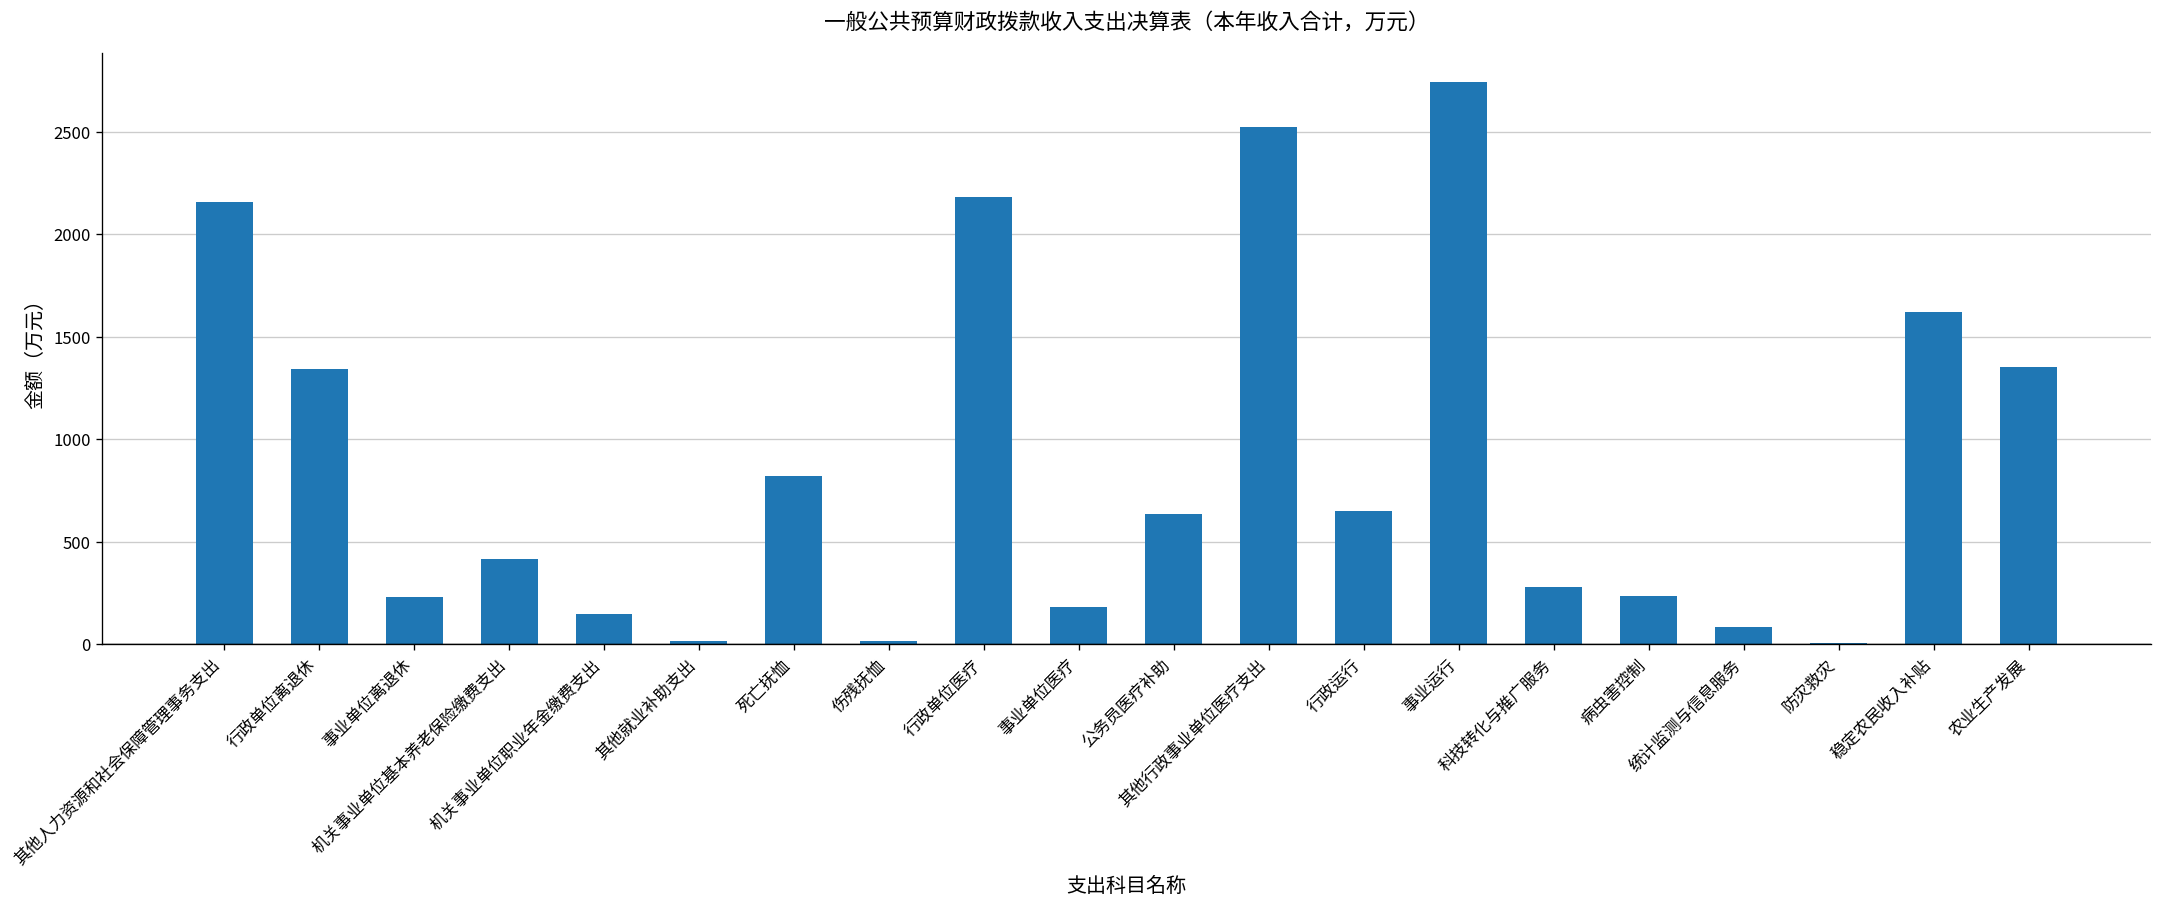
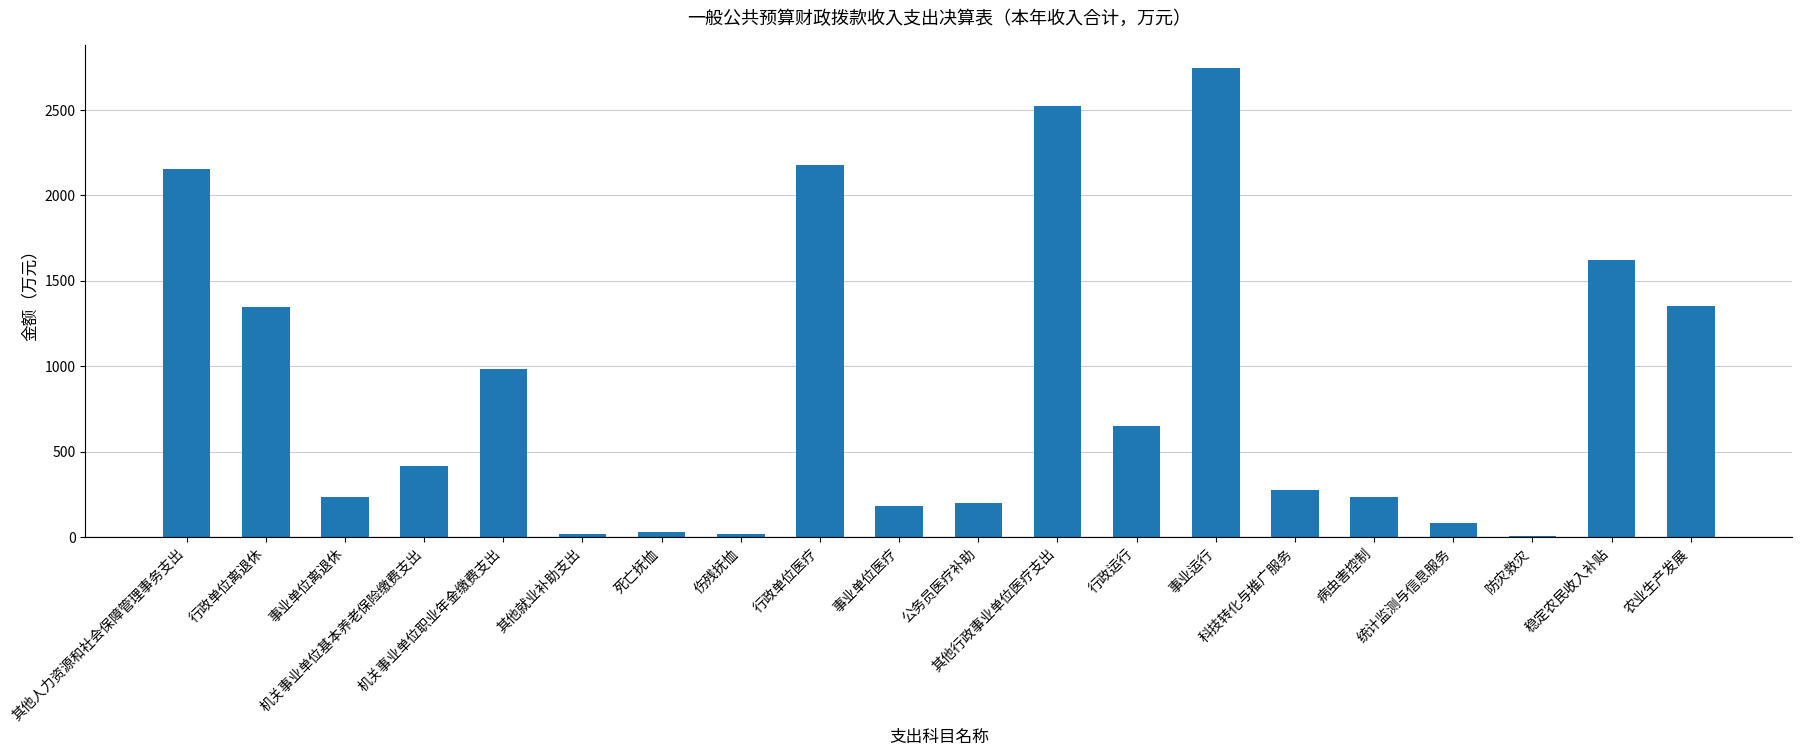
  {
    "其他人力资源和社会保障管理事务支出": 2160,
    "行政单位离退休": 1340,
    "事业单位离退休": 230,
    "机关事业单位基本养老保险缴费支出": 410,
-   "机关事业单位职业年金缴费支出": 150,
+   "机关事业单位职业年金缴费支出": 980,
    "其他就业补助支出": 20,
-   "死亡抚恤": 820,
+   "死亡抚恤": 30,
    "伤残抚恤": 20,
    "行政单位医疗": 2180,
    "事业单位医疗": 180,
-   "公务员医疗补助": 640,
+   "公务员医疗补助": 200,
    "其他行政事业单位医疗支出": 2530,
    "行政运行": 650,
    "事业运行": 2740,
    "科技转化与推广服务": 280,
    "病虫害控制": 240,
    "统计监测与信息服务": 80,
    "稳定农民收入补贴": 1620,
    "农业生产发展": 1350
  }
